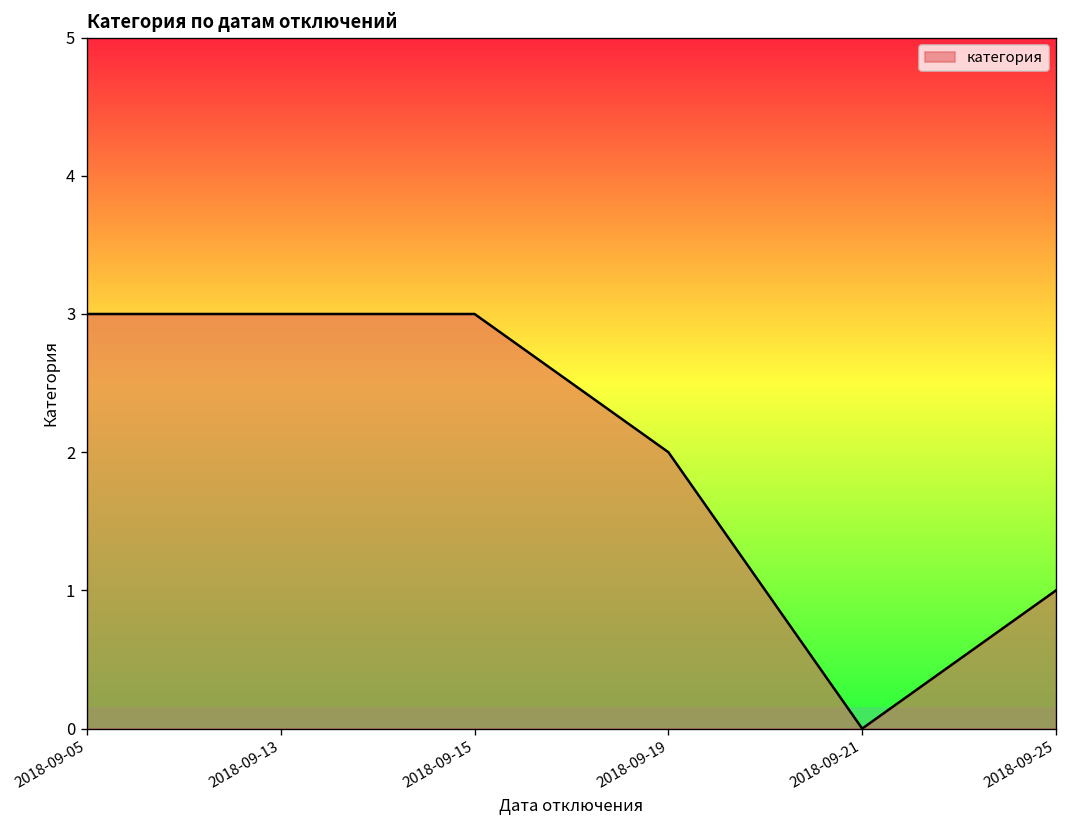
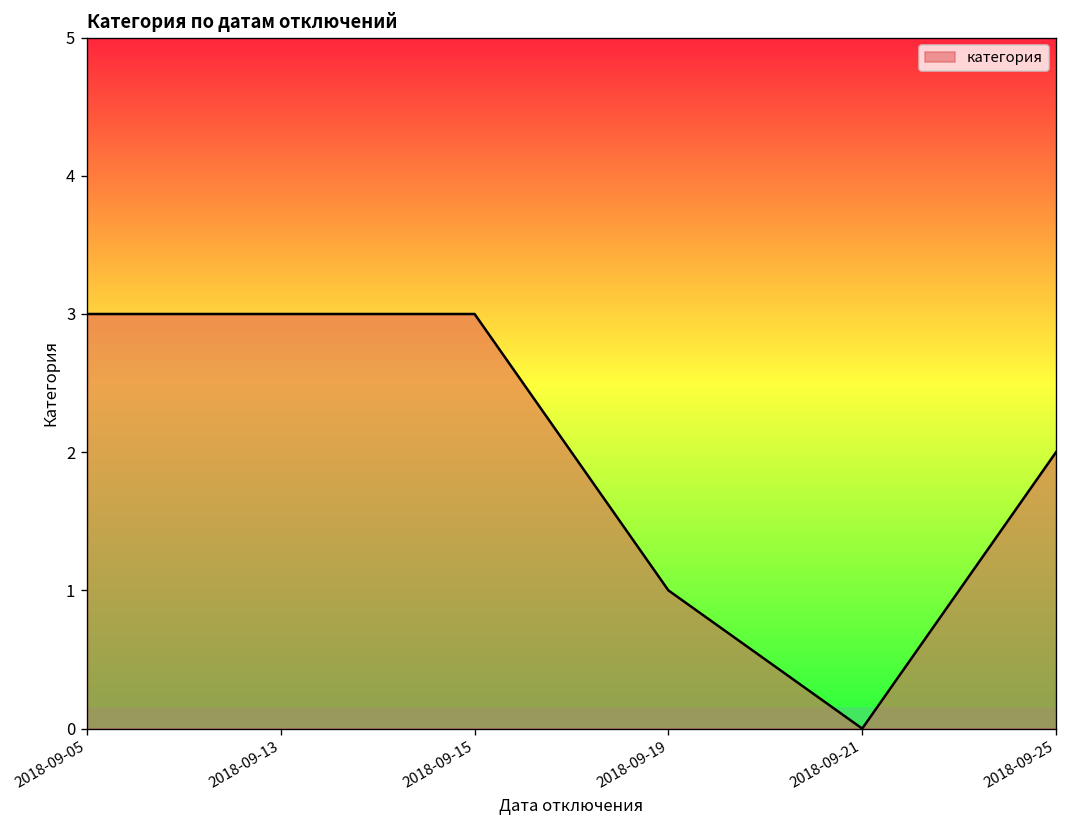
  {
    "2018-09-05": 3,
    "2018-09-13": 3,
    "2018-09-15": 3,
-   "2018-09-19": 2,
-   "2018-09-25": 1
+   "2018-09-19": 1,
+   "2018-09-25": 2
  }
